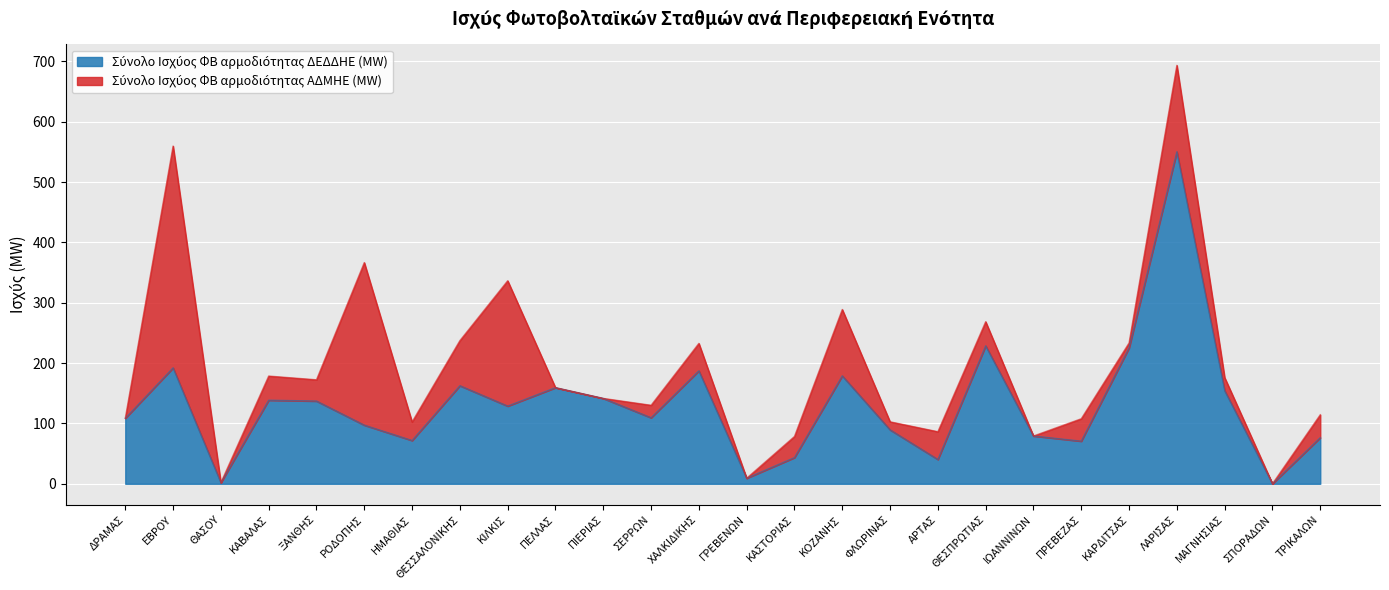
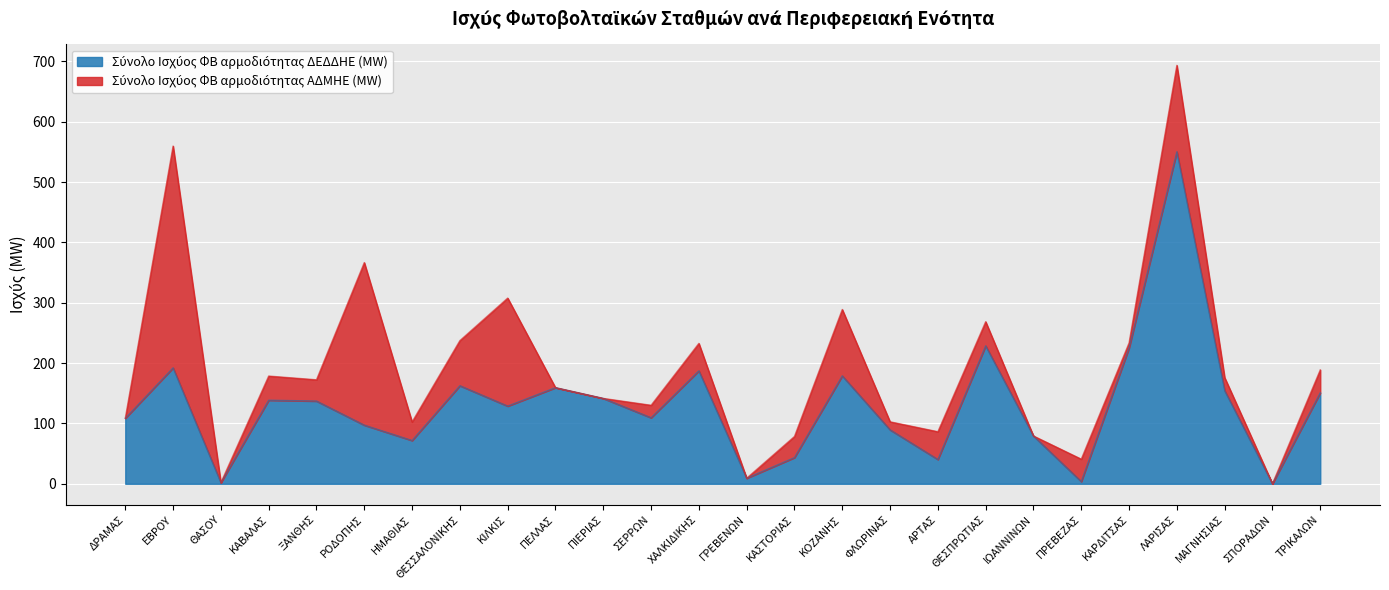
  {
    "Σύνολο Ισχύος ΦΒ αρμοδιότητας ΔΕΔΔΗΕ (MW)": {
      "ΕΒΡΟΥ": 190,
      "ΚΑΒΑΛΑΣ": 140,
      "ΞΑΝΘΗΣ": 140,
      "ΡΟΔΟΠΗΣ": 100,
      "ΗΜΑΘΙΑΣ": 70,
      "ΘΕΣΣΑΛΟΝΙΚΗΣ": 160,
      "ΚΙΛΚΙΣ": 130,
      "ΣΕΡΡΩΝ": 110,
      "ΧΑΛΚΙΔΙΚΗΣ": 190,
      "ΚΑΣΤΟΡΙΑΣ": 40,
      "ΚΟΖΑΝΗΣ": 180,
      "ΦΛΩΡΙΝΑΣ": 90,
      "ΑΡΤΑΣ": 40,
      "ΘΕΣΠΡΩΤΙΑΣ": 230,
-     "ΠΡΕΒΕΖΑΣ": 70,
+     "ΠΡΕΒΕΖΑΣ": 0,
      "ΚΑΡΔΙΤΣΑΣ": 230,
      "ΛΑΡΙΣΑΣ": 550,
      "ΜΑΓΝΗΣΙΑΣ": 150,
-     "ΤΡΙΚΑΛΩΝ": 80
+     "ΤΡΙΚΑΛΩΝ": 150
    },
    "Σύνολο Ισχύος ΦΒ αρμοδιότητας ΑΔΜΗΕ (MW)": {
      "ΕΒΡΟΥ": 370,
      "ΚΑΒΑΛΑΣ": 40,
      "ΞΑΝΘΗΣ": 40,
      "ΡΟΔΟΠΗΣ": 270,
      "ΗΜΑΘΙΑΣ": 30,
      "ΘΕΣΣΑΛΟΝΙΚΗΣ": 70,
-     "ΚΙΛΚΙΣ": 210,
+     "ΚΙΛΚΙΣ": 180,
      "ΣΕΡΡΩΝ": 20,
      "ΧΑΛΚΙΔΙΚΗΣ": 50,
      "ΚΑΣΤΟΡΙΑΣ": 40,
      "ΚΟΖΑΝΗΣ": 110,
      "ΦΛΩΡΙΝΑΣ": 10,
      "ΑΡΤΑΣ": 50,
      "ΘΕΣΠΡΩΤΙΑΣ": 40,
      "ΠΡΕΒΕΖΑΣ": 40,
      "ΚΑΡΔΙΤΣΑΣ": 10,
      "ΛΑΡΙΣΑΣ": 140,
      "ΜΑΓΝΗΣΙΑΣ": 20,
      "ΤΡΙΚΑΛΩΝ": 40
    }
  }
